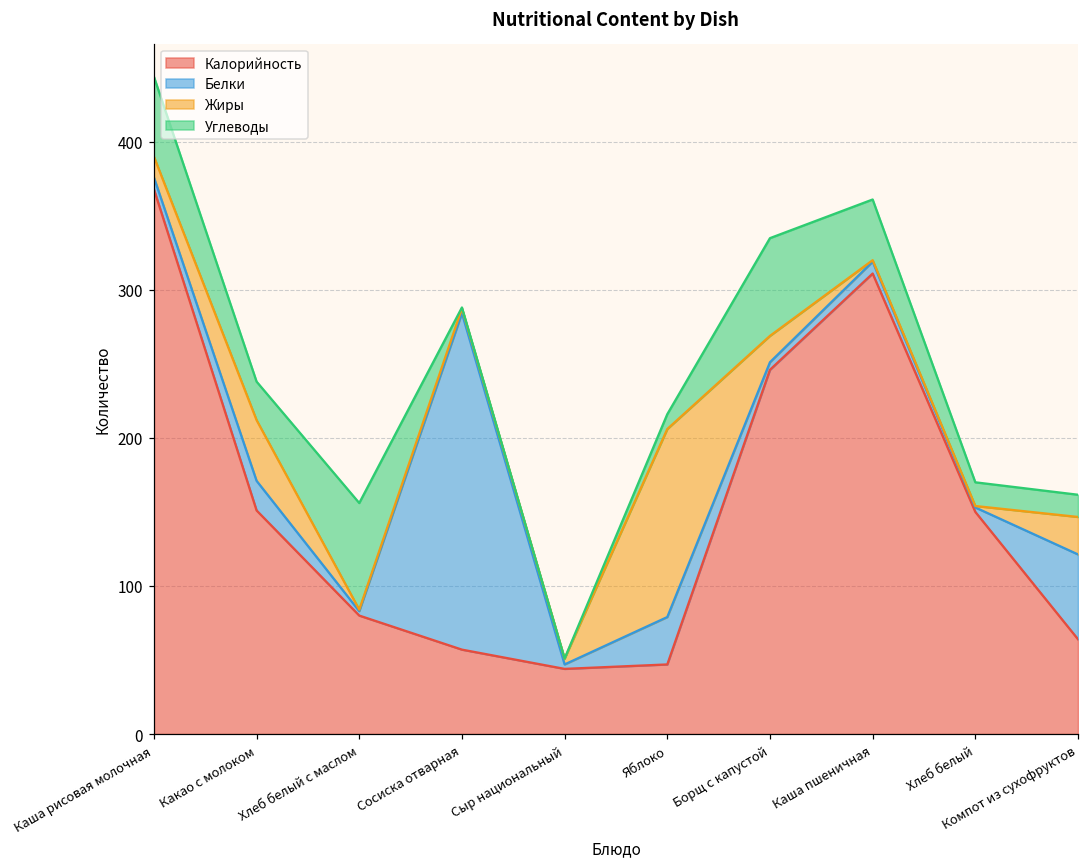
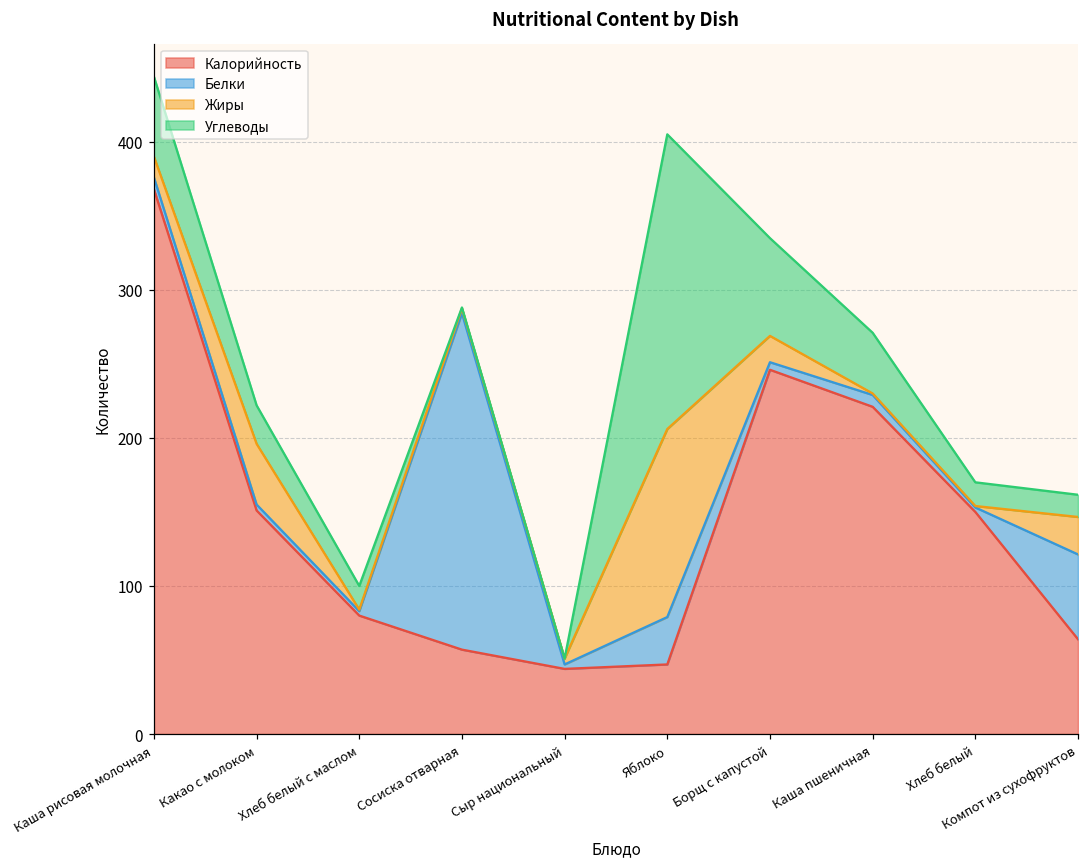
  {
    "Калорийность": {
      "Каша рисовая молочная": 368,
      "Какао с молоком": 151,
      "Хлеб белый с маслом": 80,
      "Сосиска отварная": 57,
      "Сыр национальный": 44,
      "Яблоко": 47,
      "Борщ с капустой": 246,
-     "Каша пшеничная": 311,
+     "Каша пшеничная": 221,
      "Хлеб белый": 150,
      "Компот из сухофруктов": 64
    },
    "Белки": {
      "Каша рисовая молочная": 8,
-     "Какао с молоком": 20,
+     "Какао с молоком": 4,
      "Сосиска отварная": 227,
      "Сыр национальный": 3,
      "Яблоко": 32,
      "Борщ с капустой": 5,
      "Компот из сухофруктов": 57
    },
    "Жиры": {
      "Каша рисовая молочная": 14,
      "Какао с молоком": 41,
      "Яблоко": 127,
      "Борщ с капустой": 18,
      "Компот из сухофруктов": 25
    },
    "Углеводы": {
      "Каша рисовая молочная": 54,
      "Какао с молоком": 26,
-     "Хлеб белый с маслом": 72,
-     "Яблоко": 10,
+     "Хлеб белый с маслом": 16,
+     "Яблоко": 199,
      "Борщ с капустой": 66,
      "Каша пшеничная": 41,
      "Хлеб белый": 16,
      "Компот из сухофруктов": 15
    }
  }
